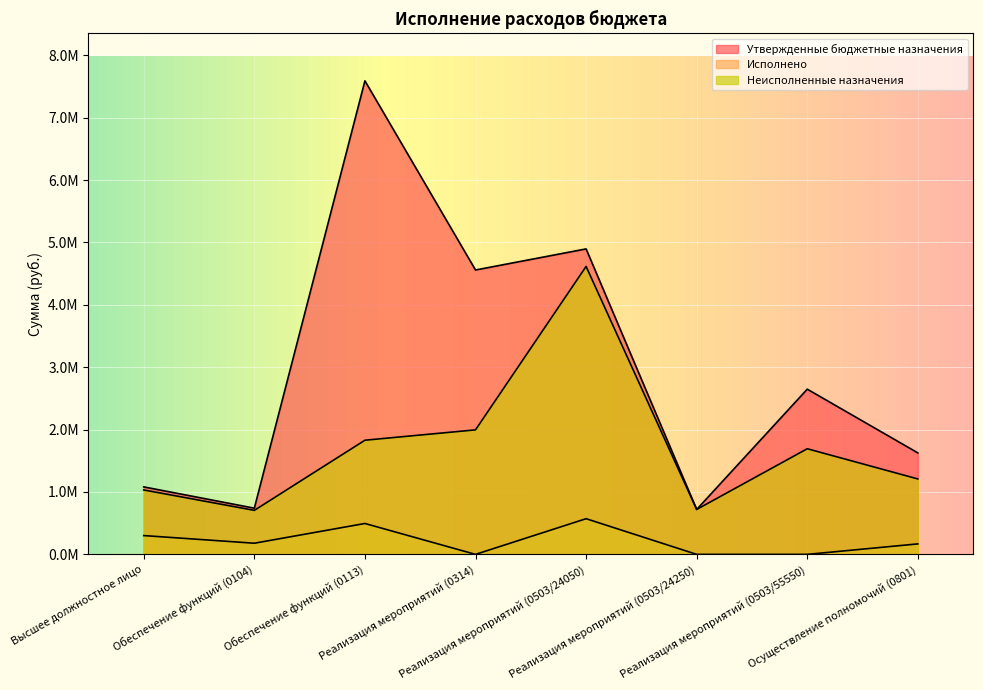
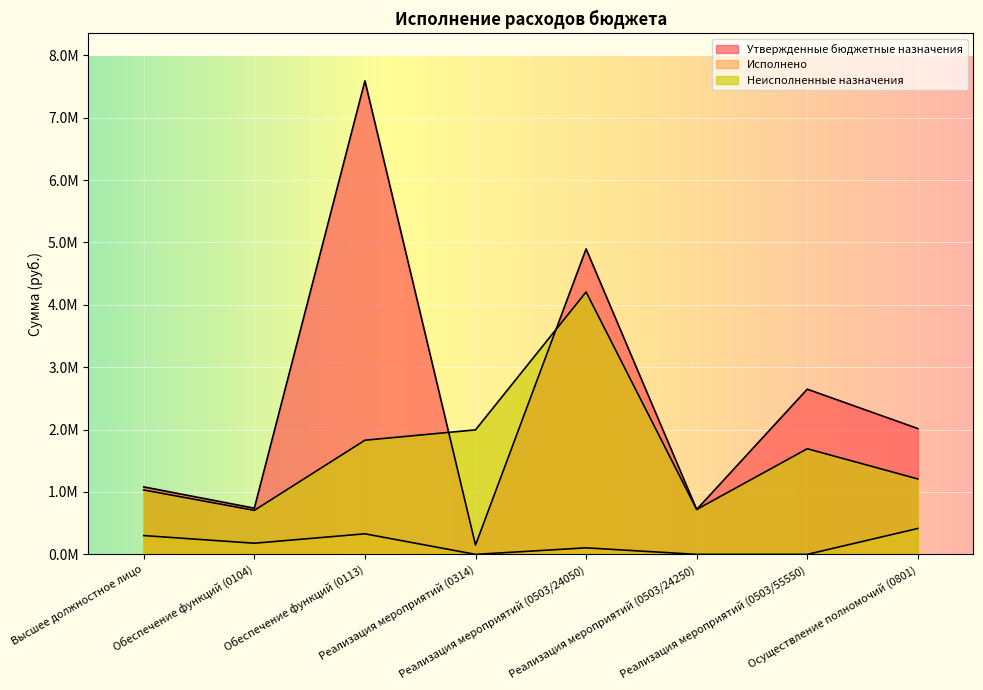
  {
    "Утвержденные бюджетные назначения": {
      "Высшее должностное лицо": 1100000,
      "Обеспечение функций (0113)": 7600000,
-     "Реализация мероприятий (0314)": 4600000,
+     "Реализация мероприятий (0314)": 200000,
      "Реализация мероприятий (0503/24050)": 4900000,
      "Реализация мероприятий (0503/55550)": 2600000,
-     "Осуществление полномочий (0801)": 1600000
+     "Осуществление полномочий (0801)": 2000000
    },
    "Исполнено": {
      "Высшее должностное лицо": 300000,
      "Обеспечение функций (0104)": 200000,
-     "Обеспечение функций (0113)": 500000,
+     "Обеспечение функций (0113)": 300000,
      "Реализация мероприятий (0314)": 0,
-     "Реализация мероприятий (0503/24050)": 600000,
+     "Реализация мероприятий (0503/24050)": 100000,
      "Реализация мероприятий (0503/24250)": 0,
      "Реализация мероприятий (0503/55550)": 0,
-     "Осуществление полномочий (0801)": 200000
+     "Осуществление полномочий (0801)": 400000
    },
    "Неисполненные назначения": {
      "Высшее должностное лицо": 1000000,
      "Обеспечение функций (0113)": 1800000,
      "Реализация мероприятий (0314)": 2000000,
-     "Реализация мероприятий (0503/24050)": 4600000,
+     "Реализация мероприятий (0503/24050)": 4200000,
      "Реализация мероприятий (0503/55550)": 1700000,
      "Осуществление полномочий (0801)": 1200000
    }
  }
